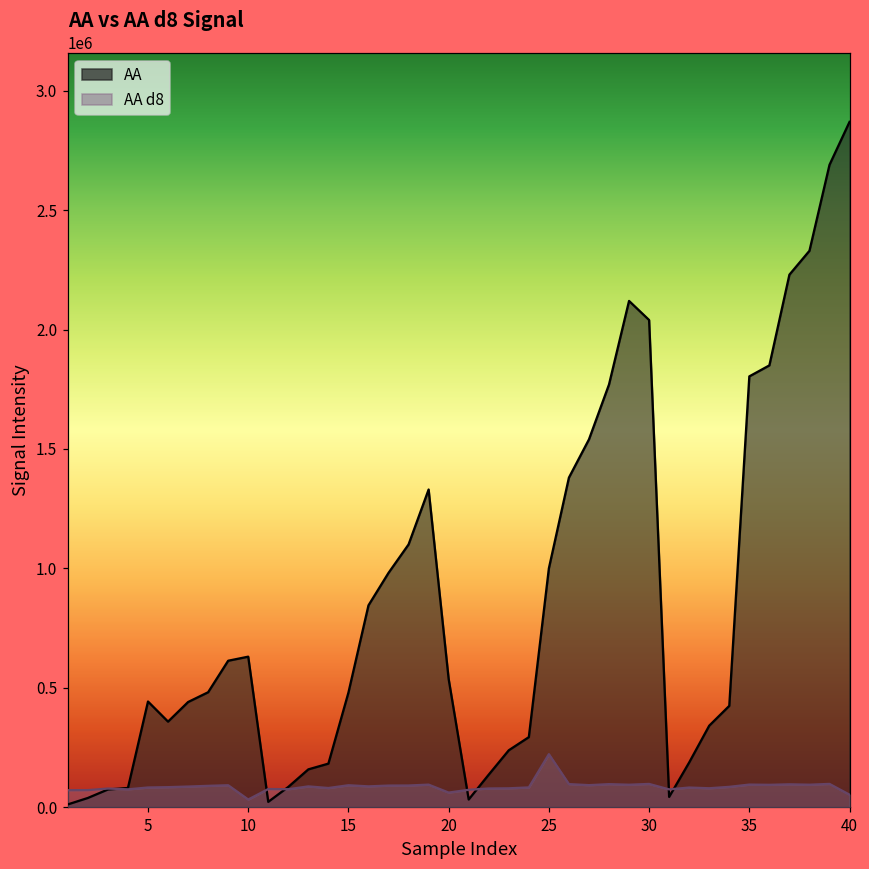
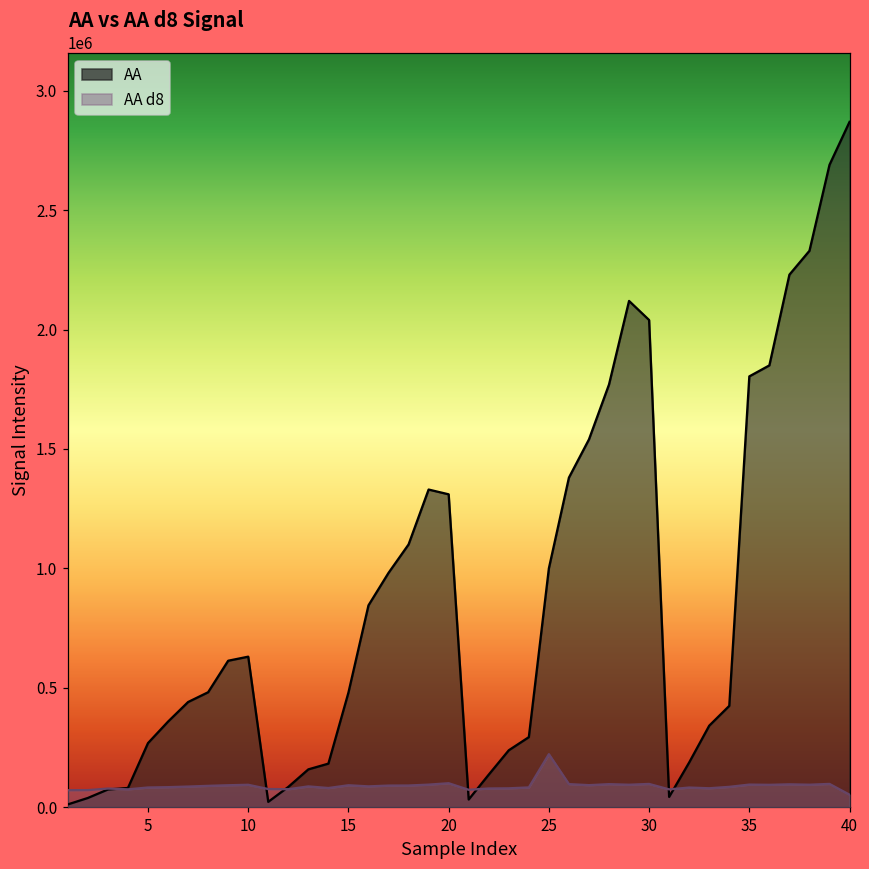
  {
    "AA": {
-     "5": 440000,
+     "5": 270000,
      "10": 630000,
      "15": 480000,
-     "20": 540000,
+     "20": 1310000,
      "25": 1000000,
      "30": 2040000,
      "35": 1800000,
      "40": 2870000
    },
    "AA d8": {
      "5": 80000,
-     "10": 30000,
+     "10": 90000,
      "15": 90000,
-     "20": 60000,
+     "20": 100000,
      "25": 220000,
      "30": 100000,
      "35": 90000,
      "40": 50000
    }
  }
